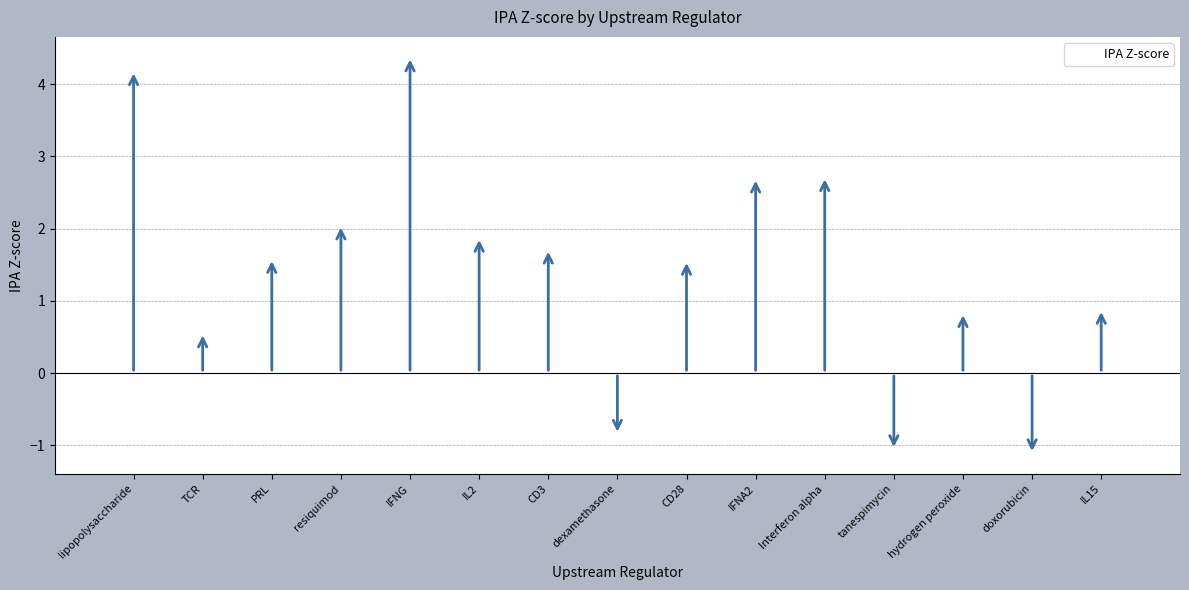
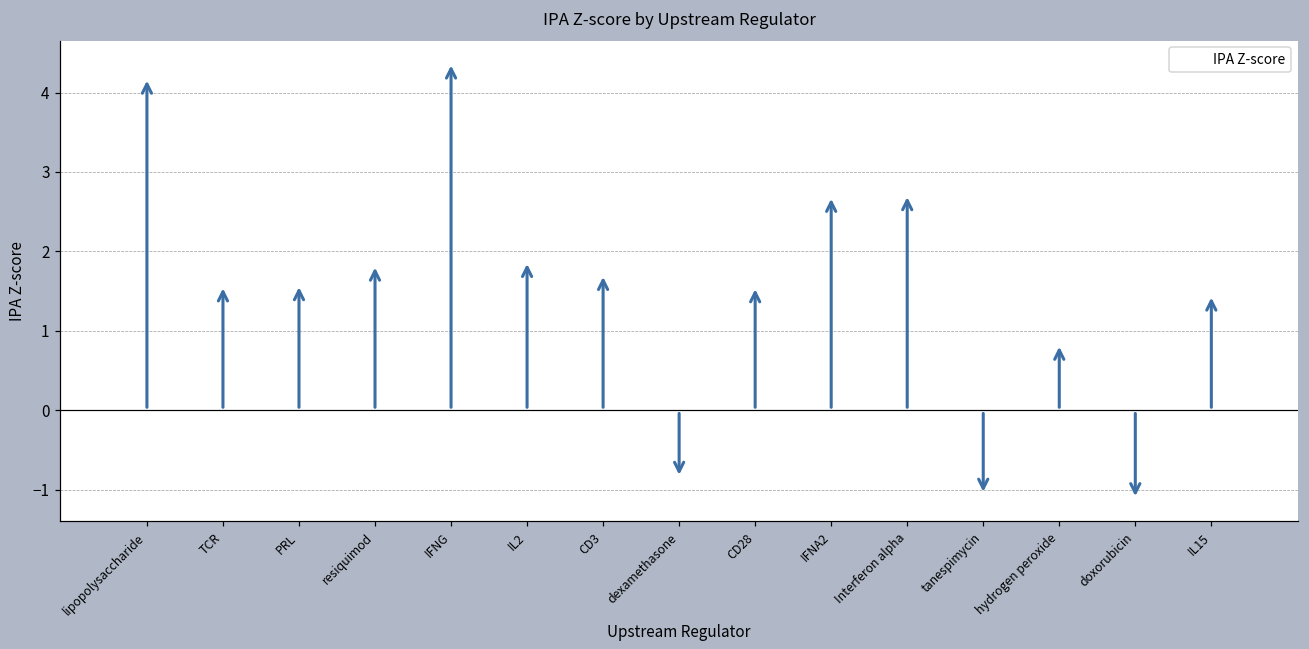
  {
    "lipopolysaccharide": 4.2,
-   "TCR": 0.6,
+   "TCR": 1.6,
    "PRL": 1.6,
-   "resiquimod": 2.1,
+   "resiquimod": 1.8,
    "IFNG": 4.4,
    "IL2": 1.9,
    "CD3": 1.7,
    "dexamethasone": -0.9,
    "CD28": 1.6,
    "IFNA2": 2.7,
    "Interferon alpha": 2.7,
    "tanespimycin": -1.1,
    "hydrogen peroxide": 0.8,
    "doxorubicin": -1.1,
-   "IL15": 0.9
+   "IL15": 1.5
  }
